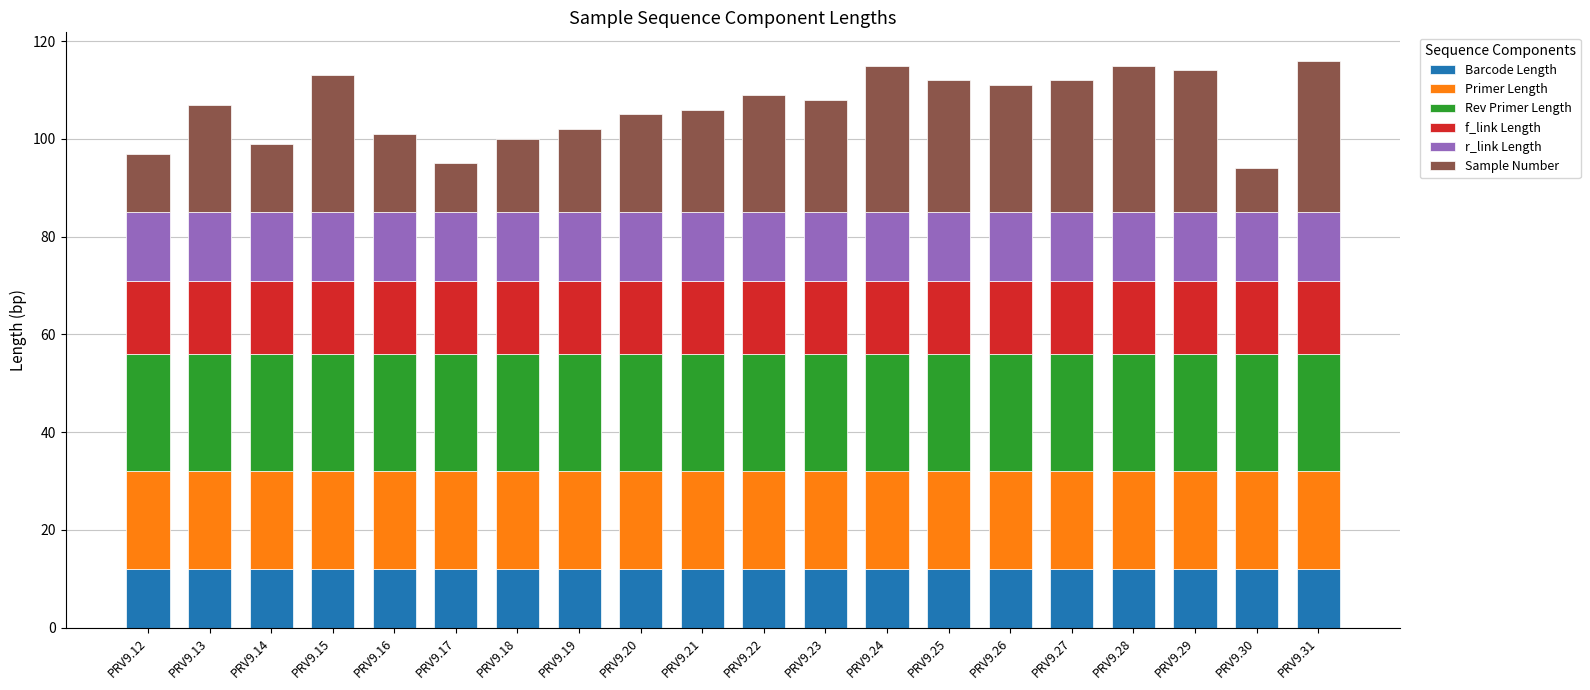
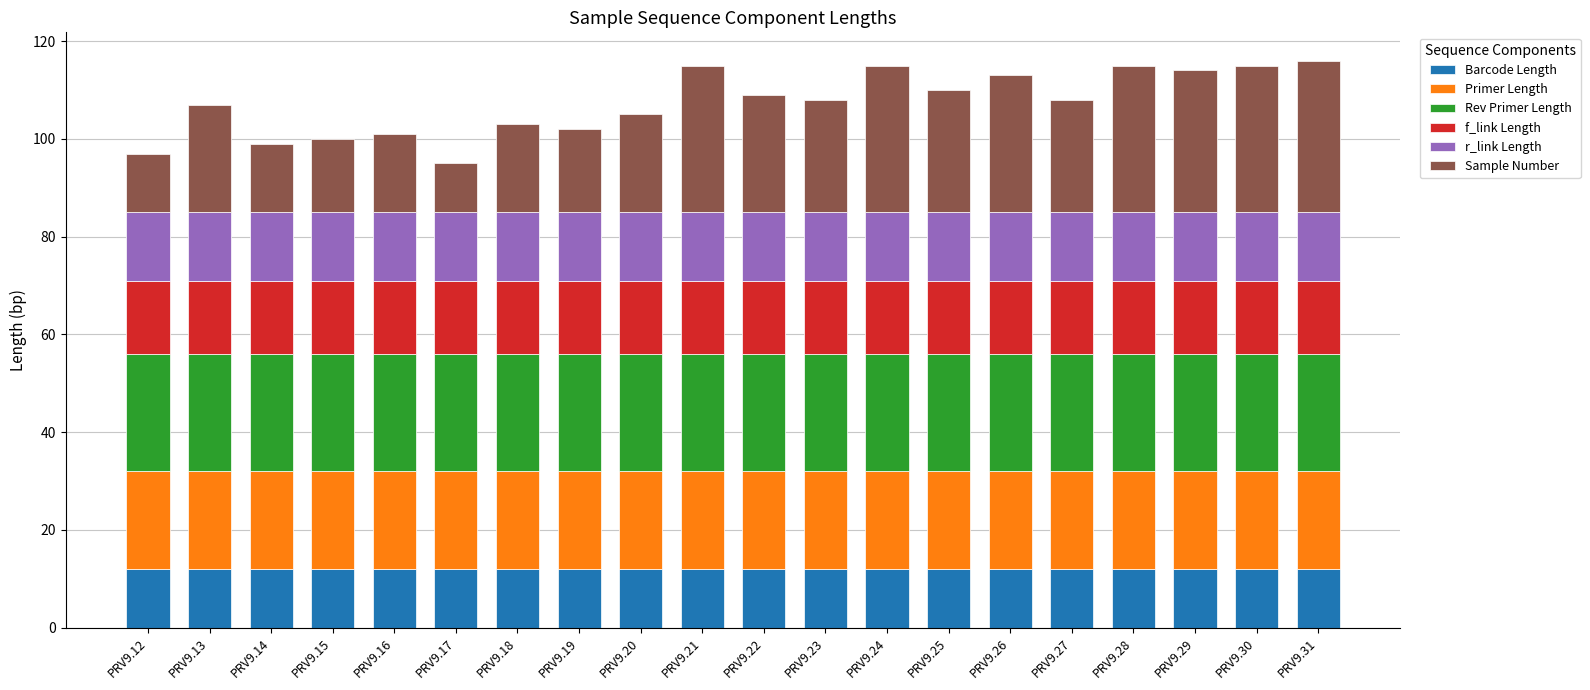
  {
    "Barcode Length": {
      "PRV9.12": 12,
      "PRV9.13": 12,
      "PRV9.14": 12,
      "PRV9.15": 12,
      "PRV9.16": 12,
      "PRV9.17": 12,
      "PRV9.18": 12,
      "PRV9.19": 12,
      "PRV9.20": 12,
      "PRV9.21": 12,
      "PRV9.22": 12,
      "PRV9.23": 12,
      "PRV9.24": 12,
      "PRV9.25": 12,
      "PRV9.26": 12,
      "PRV9.27": 12,
      "PRV9.28": 12,
      "PRV9.29": 12,
      "PRV9.30": 12,
      "PRV9.31": 12
    },
    "Primer Length": {
      "PRV9.12": 20,
      "PRV9.13": 20,
      "PRV9.14": 20,
      "PRV9.15": 20,
      "PRV9.16": 20,
      "PRV9.17": 20,
      "PRV9.18": 20,
      "PRV9.19": 20,
      "PRV9.20": 20,
      "PRV9.21": 20,
      "PRV9.22": 20,
      "PRV9.23": 20,
      "PRV9.24": 20,
      "PRV9.25": 20,
      "PRV9.26": 20,
      "PRV9.27": 20,
      "PRV9.28": 20,
      "PRV9.29": 20,
      "PRV9.30": 20,
      "PRV9.31": 20
    },
    "Rev Primer Length": {
      "PRV9.12": 24,
      "PRV9.13": 24,
      "PRV9.14": 24,
      "PRV9.15": 24,
      "PRV9.16": 24,
      "PRV9.17": 24,
      "PRV9.18": 24,
      "PRV9.19": 24,
      "PRV9.20": 24,
      "PRV9.21": 24,
      "PRV9.22": 24,
      "PRV9.23": 24,
      "PRV9.24": 24,
      "PRV9.25": 24,
      "PRV9.26": 24,
      "PRV9.27": 24,
      "PRV9.28": 24,
      "PRV9.29": 24,
      "PRV9.30": 24,
      "PRV9.31": 24
    },
    "f_link Length": {
      "PRV9.12": 15,
      "PRV9.13": 15,
      "PRV9.14": 15,
      "PRV9.15": 15,
      "PRV9.16": 15,
      "PRV9.17": 15,
      "PRV9.18": 15,
      "PRV9.19": 15,
      "PRV9.20": 15,
      "PRV9.21": 15,
      "PRV9.22": 15,
      "PRV9.23": 15,
      "PRV9.24": 15,
      "PRV9.25": 15,
      "PRV9.26": 15,
      "PRV9.27": 15,
      "PRV9.28": 15,
      "PRV9.29": 15,
      "PRV9.30": 15,
      "PRV9.31": 15
    },
    "r_link Length": {
      "PRV9.12": 14,
      "PRV9.13": 14,
      "PRV9.14": 14,
      "PRV9.15": 14,
      "PRV9.16": 14,
      "PRV9.17": 14,
      "PRV9.18": 14,
      "PRV9.19": 14,
      "PRV9.20": 14,
      "PRV9.21": 14,
      "PRV9.22": 14,
      "PRV9.23": 14,
      "PRV9.24": 14,
      "PRV9.25": 14,
      "PRV9.26": 14,
      "PRV9.27": 14,
      "PRV9.28": 14,
      "PRV9.29": 14,
      "PRV9.30": 14,
      "PRV9.31": 14
    },
    "Sample Number": {
      "PRV9.12": 12,
      "PRV9.13": 22,
      "PRV9.14": 14,
-     "PRV9.15": 28,
+     "PRV9.15": 15,
      "PRV9.16": 16,
      "PRV9.17": 10,
-     "PRV9.18": 15,
+     "PRV9.18": 18,
      "PRV9.19": 17,
      "PRV9.20": 20,
-     "PRV9.21": 21,
+     "PRV9.21": 30,
      "PRV9.22": 24,
      "PRV9.23": 23,
      "PRV9.24": 30,
-     "PRV9.25": 27,
-     "PRV9.26": 26,
-     "PRV9.27": 27,
+     "PRV9.25": 25,
+     "PRV9.26": 28,
+     "PRV9.27": 23,
      "PRV9.28": 30,
      "PRV9.29": 29,
-     "PRV9.30": 9,
+     "PRV9.30": 30,
      "PRV9.31": 31
    }
  }
